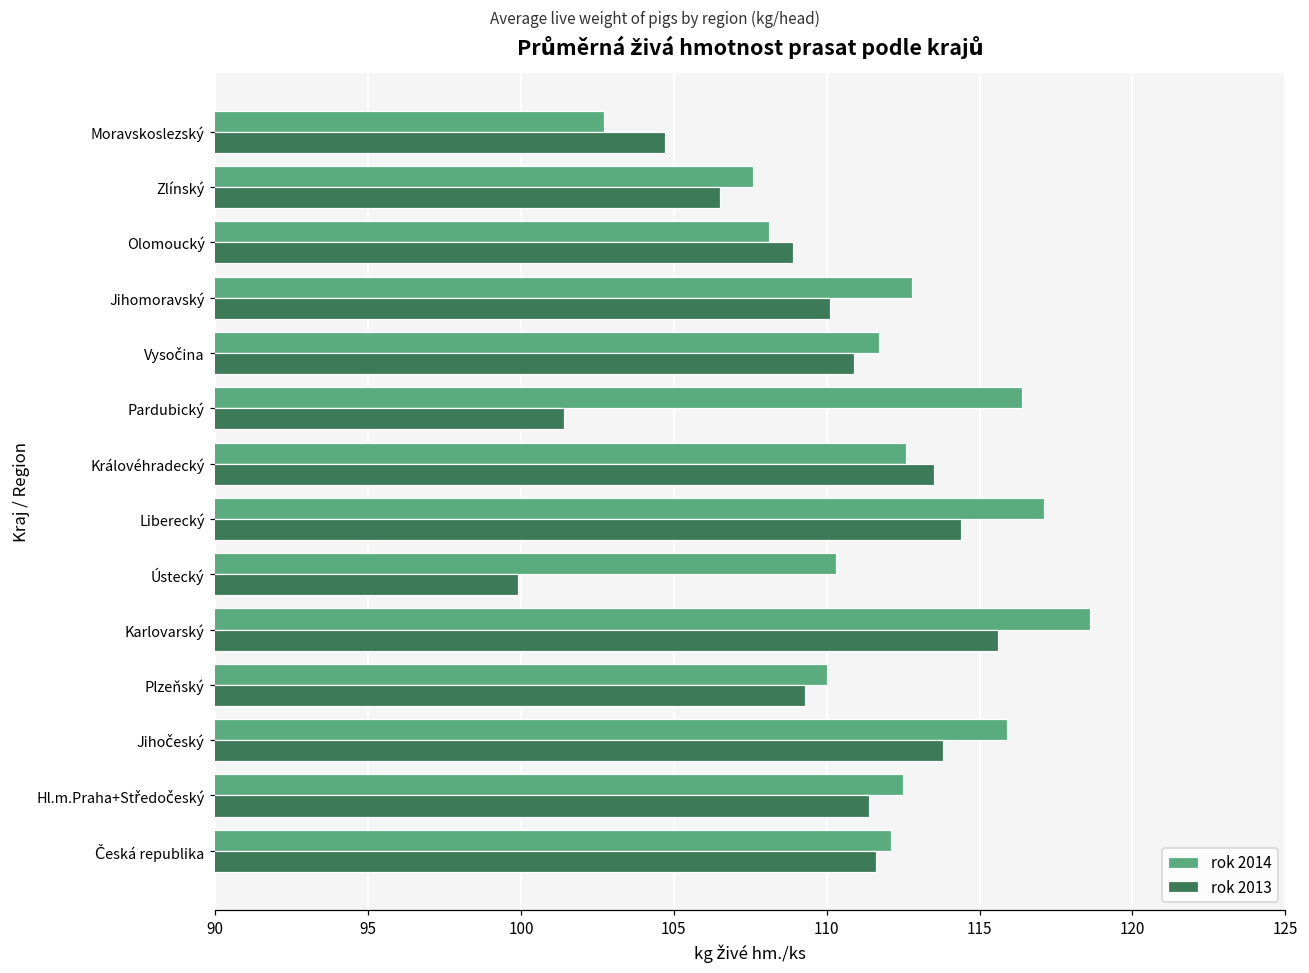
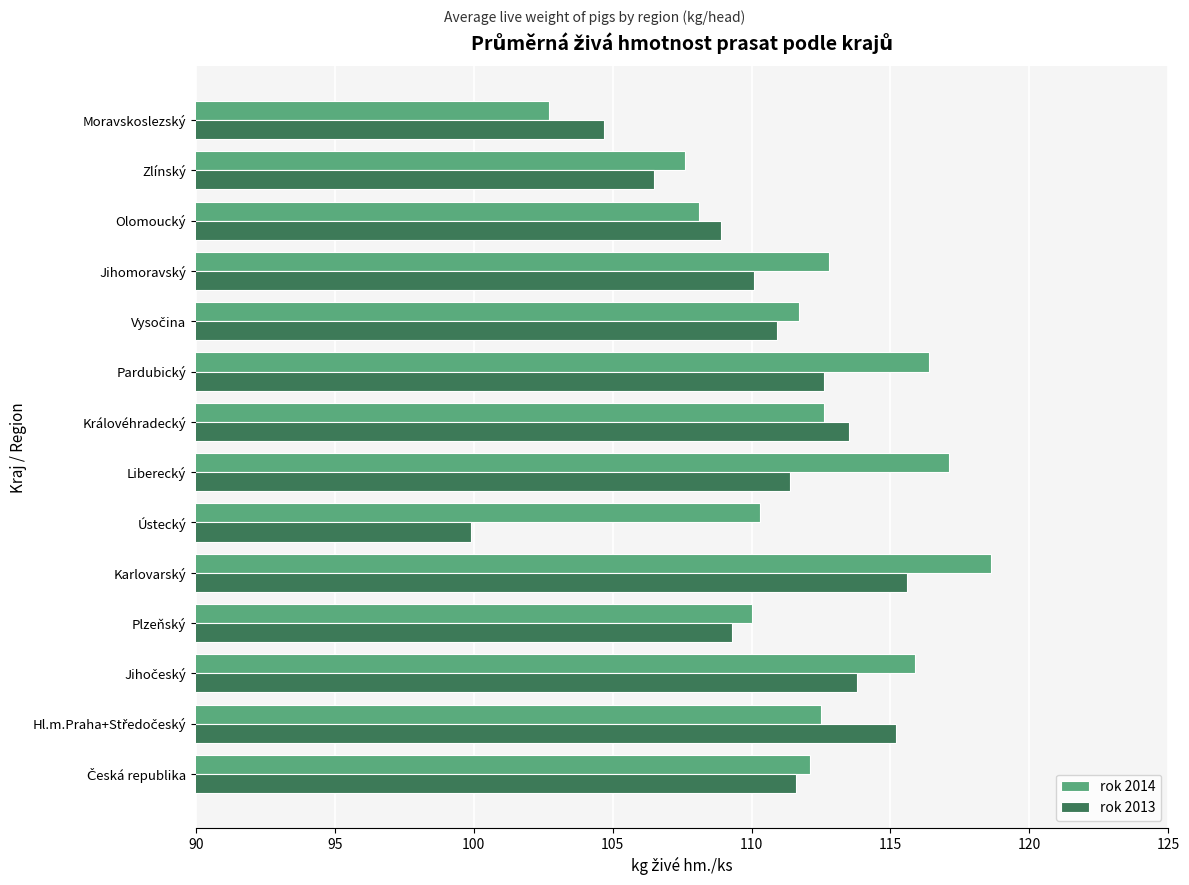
  {
    "rok 2014": {
      "Moravskoslezský": 102.7,
      "Zlínský": 107.6,
      "Olomoucký": 108.1,
      "Jihomoravský": 112.8,
      "Vysočina": 111.7,
      "Pardubický": 116.4,
      "Královéhradecký": 112.6,
      "Liberecký": 117.1,
      "Ústecký": 110.3,
      "Karlovarský": 118.6,
      "Plzeňský": 110.0,
      "Jihočeský": 115.9,
      "Hl.m.Praha+Středočeský": 112.5,
      "Česká republika": 112.1
    },
    "rok 2013": {
      "Moravskoslezský": 104.7,
      "Zlínský": 106.5,
      "Olomoucký": 108.9,
      "Jihomoravský": 110.1,
      "Vysočina": 110.9,
-     "Pardubický": 101.4,
+     "Pardubický": 112.6,
      "Královéhradecký": 113.5,
-     "Liberecký": 114.4,
+     "Liberecký": 111.4,
      "Ústecký": 99.9,
      "Karlovarský": 115.6,
      "Plzeňský": 109.3,
      "Jihočeský": 113.8,
-     "Hl.m.Praha+Středočeský": 111.4,
+     "Hl.m.Praha+Středočeský": 115.2,
      "Česká republika": 111.6
    }
  }
